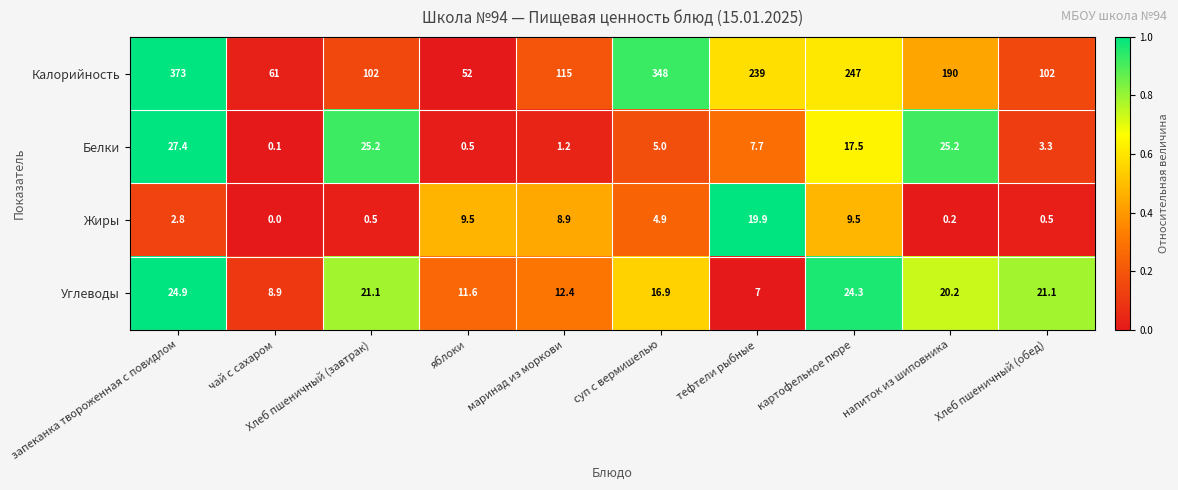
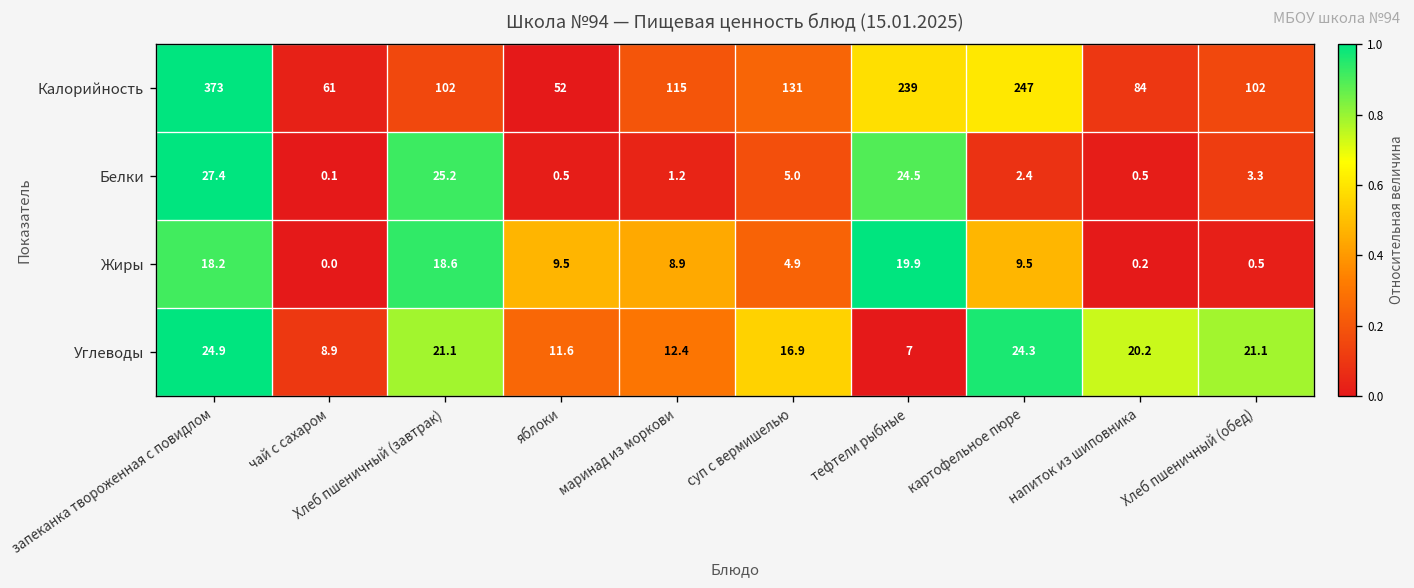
  {
    "Калорийность": {
      "запеканка твороженная с повидлом": 373,
      "чай с сахаром": 61,
      "Хлеб пшеничный (завтрак)": 102,
      "яблоки": 52,
      "маринад из моркови": 115,
-     "суп с вермишелью": 348,
+     "суп с вермишелью": 131,
      "тефтели рыбные": 239,
      "картофельное пюре": 247,
-     "напиток из шиповника": 190,
+     "напиток из шиповника": 84,
      "Хлеб пшеничный (обед)": 102
    },
    "Белки": {
      "запеканка твороженная с повидлом": 27.4,
      "чай с сахаром": 0.1,
      "Хлеб пшеничный (завтрак)": 25.2,
      "яблоки": 0.5,
      "маринад из моркови": 1.2,
      "суп с вермишелью": 5.0,
-     "тефтели рыбные": 7.7,
-     "картофельное пюре": 17.5,
-     "напиток из шиповника": 25.2,
+     "тефтели рыбные": 24.5,
+     "картофельное пюре": 2.4,
+     "напиток из шиповника": 0.5,
      "Хлеб пшеничный (обед)": 3.3
    },
    "Жиры": {
-     "запеканка твороженная с повидлом": 2.8,
+     "запеканка твороженная с повидлом": 18.2,
      "чай с сахаром": 0.0,
-     "Хлеб пшеничный (завтрак)": 0.5,
+     "Хлеб пшеничный (завтрак)": 18.6,
      "яблоки": 9.5,
      "маринад из моркови": 8.9,
      "суп с вермишелью": 4.9,
      "тефтели рыбные": 19.9,
      "картофельное пюре": 9.5,
      "напиток из шиповника": 0.2,
      "Хлеб пшеничный (обед)": 0.5
    },
    "Углеводы": {
      "запеканка твороженная с повидлом": 24.9,
      "чай с сахаром": 8.9,
      "Хлеб пшеничный (завтрак)": 21.1,
      "яблоки": 11.6,
      "маринад из моркови": 12.4,
      "суп с вермишелью": 16.9,
      "тефтели рыбные": 7,
      "картофельное пюре": 24.3,
      "напиток из шиповника": 20.2,
      "Хлеб пшеничный (обед)": 21.1
    }
  }
